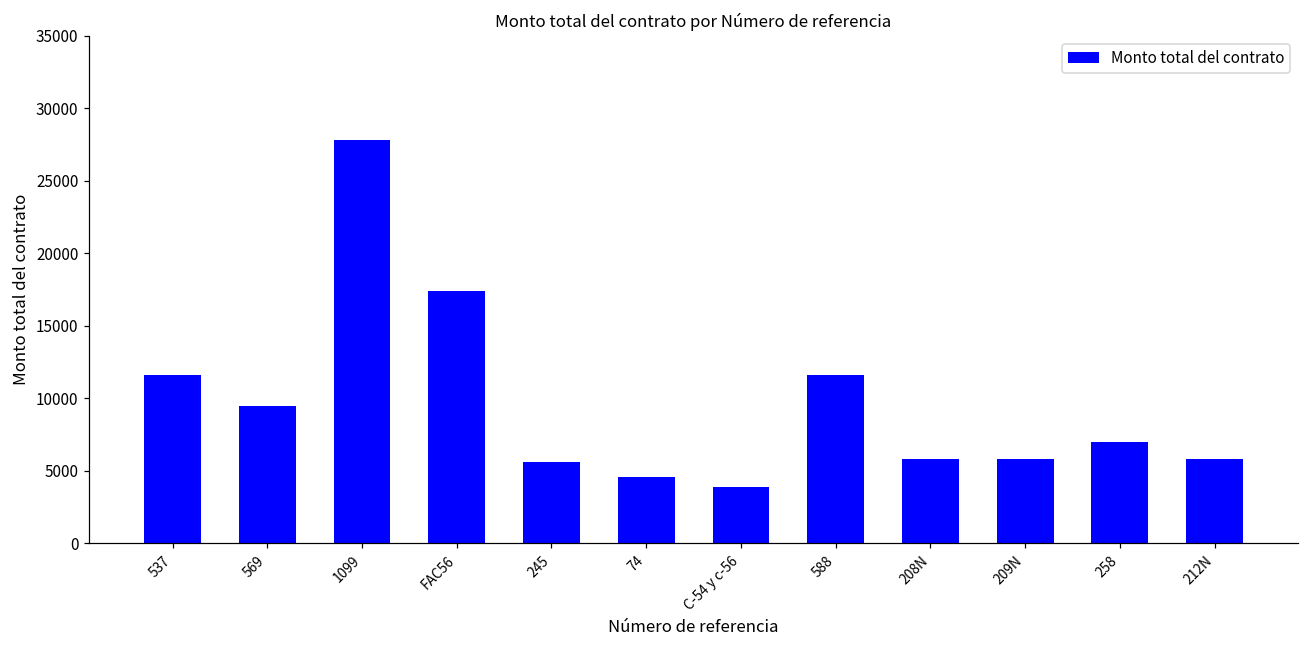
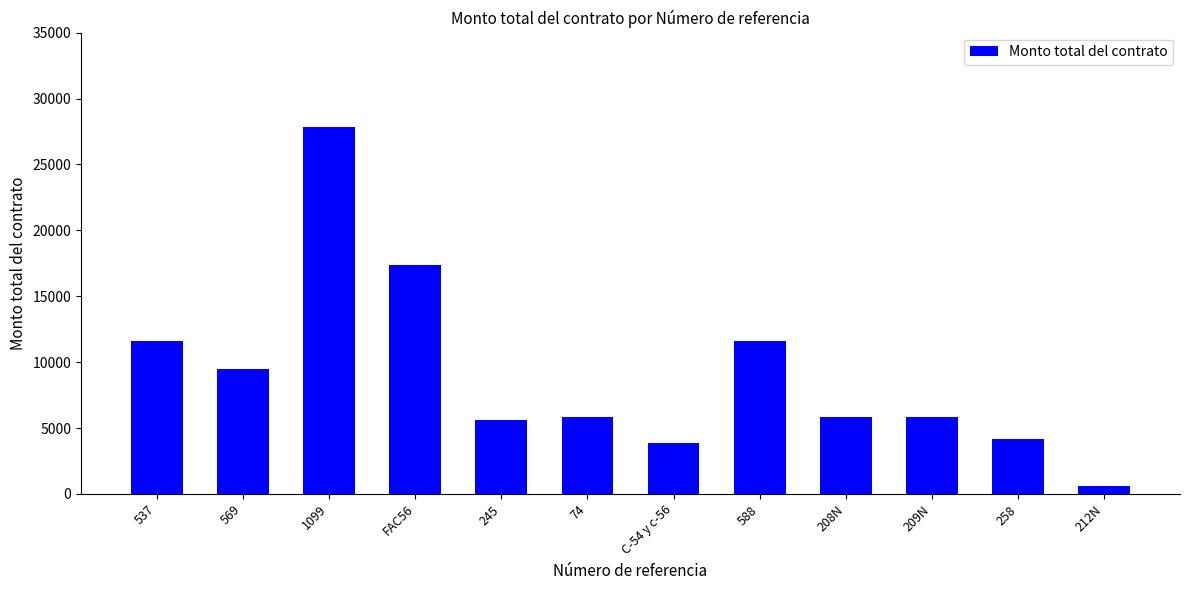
  {
    "537": 11600,
    "569": 9500,
    "1099": 27800,
    "FAC56": 17400,
    "245": 5600,
-   "74": 4600,
+   "74": 5800,
    "C-54 y c-56": 3900,
    "588": 11600,
    "208N": 5800,
    "209N": 5800,
-   "258": 7000,
-   "212N": 5800
+   "258": 4200,
+   "212N": 600
  }
